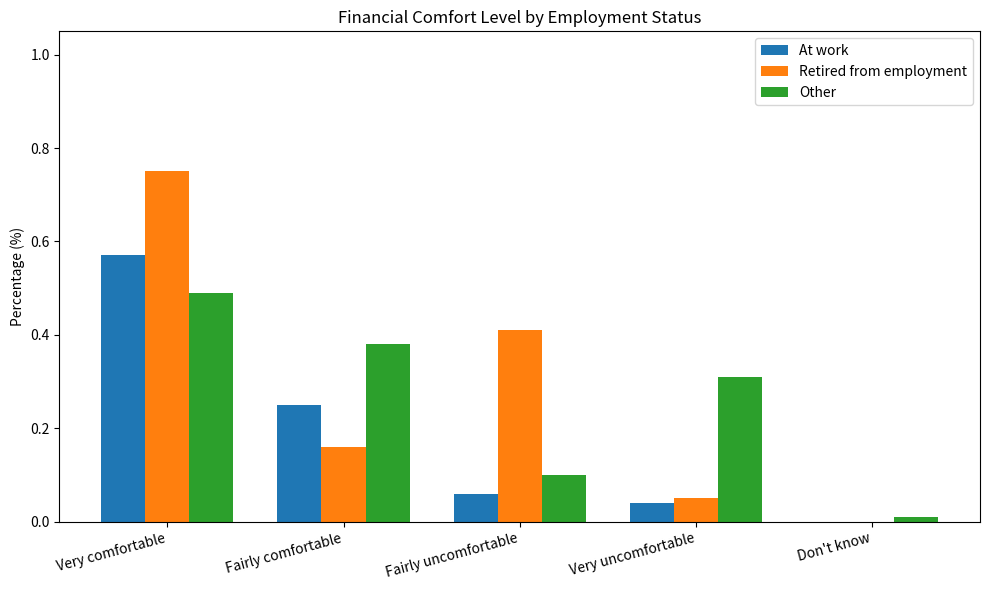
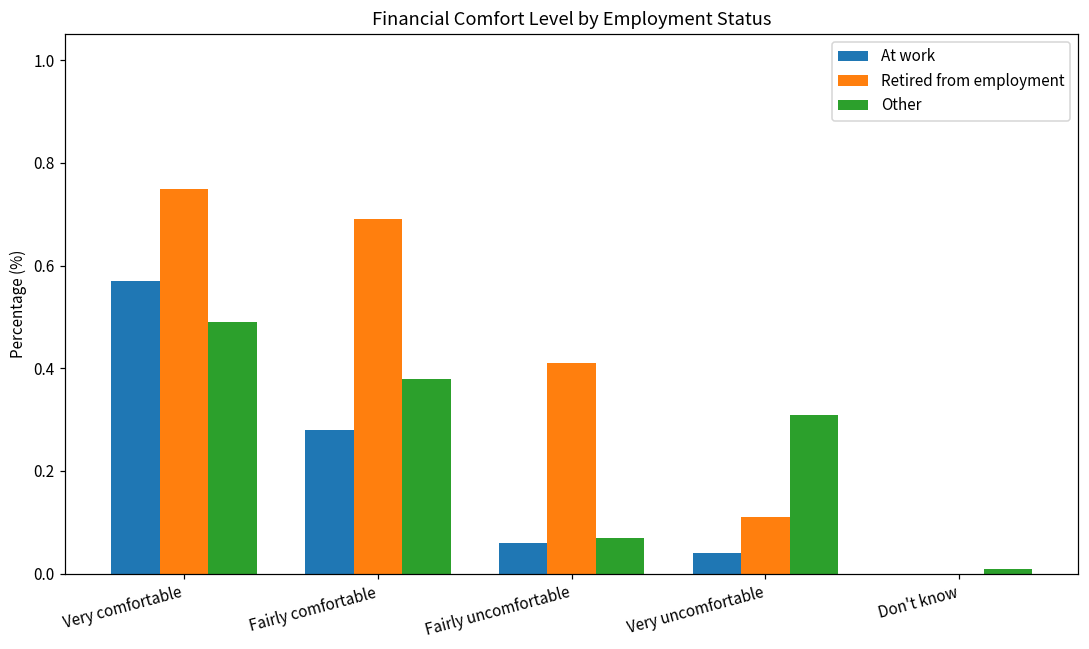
  {
    "At work": {
      "Very comfortable": 0.57,
-     "Fairly comfortable": 0.25,
+     "Fairly comfortable": 0.28,
      "Fairly uncomfortable": 0.06,
      "Very uncomfortable": 0.04,
      "Don't know": 0.00
    },
    "Retired from employment": {
      "Very comfortable": 0.75,
-     "Fairly comfortable": 0.16,
+     "Fairly comfortable": 0.69,
      "Fairly uncomfortable": 0.41,
-     "Very uncomfortable": 0.05,
+     "Very uncomfortable": 0.11,
      "Don't know": 0.00
    },
    "Other": {
      "Very comfortable": 0.49,
      "Fairly comfortable": 0.38,
-     "Fairly uncomfortable": 0.10,
+     "Fairly uncomfortable": 0.07,
      "Very uncomfortable": 0.31,
      "Don't know": 0.01
    }
  }
